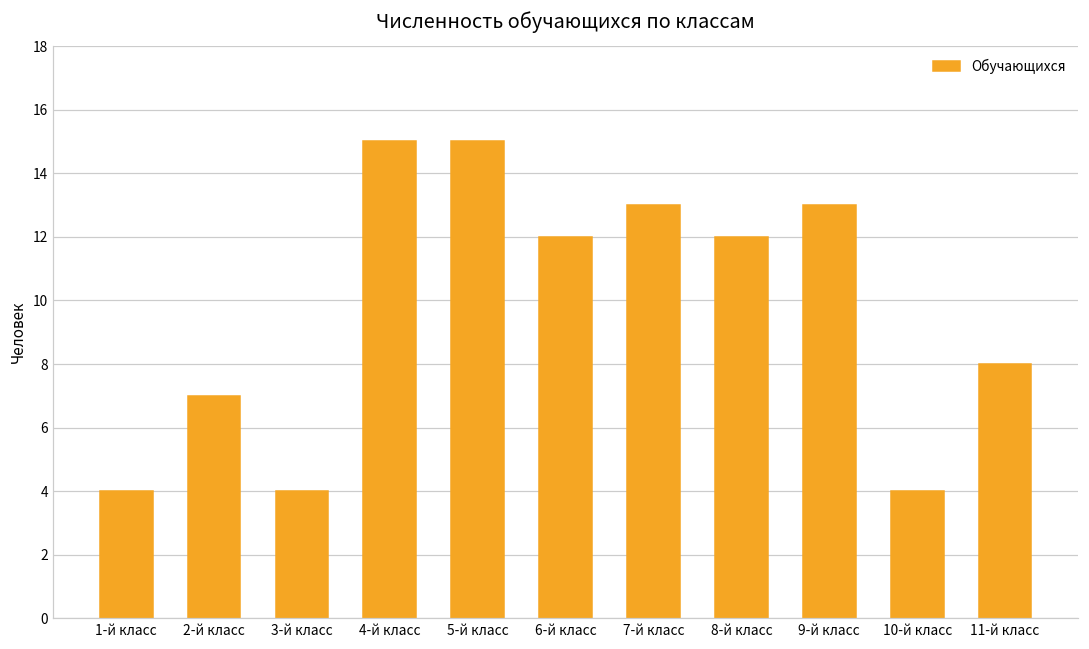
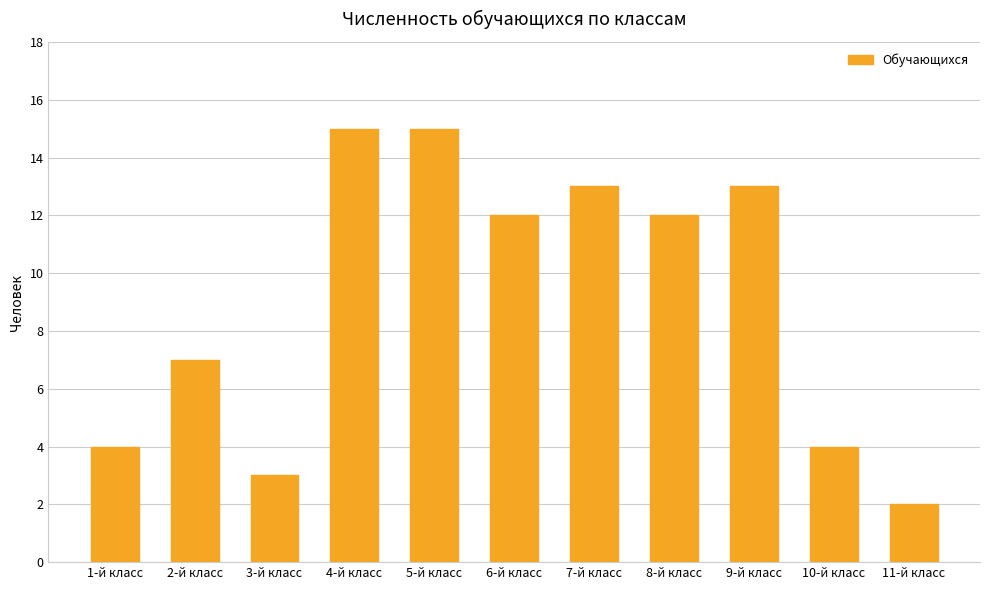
  {
    "1-й класс": 4,
    "2-й класс": 7,
-   "3-й класс": 4,
+   "3-й класс": 3,
    "4-й класс": 15,
    "5-й класс": 15,
    "6-й класс": 12,
    "7-й класс": 13,
    "8-й класс": 12,
    "9-й класс": 13,
    "10-й класс": 4,
-   "11-й класс": 8
+   "11-й класс": 2
  }
